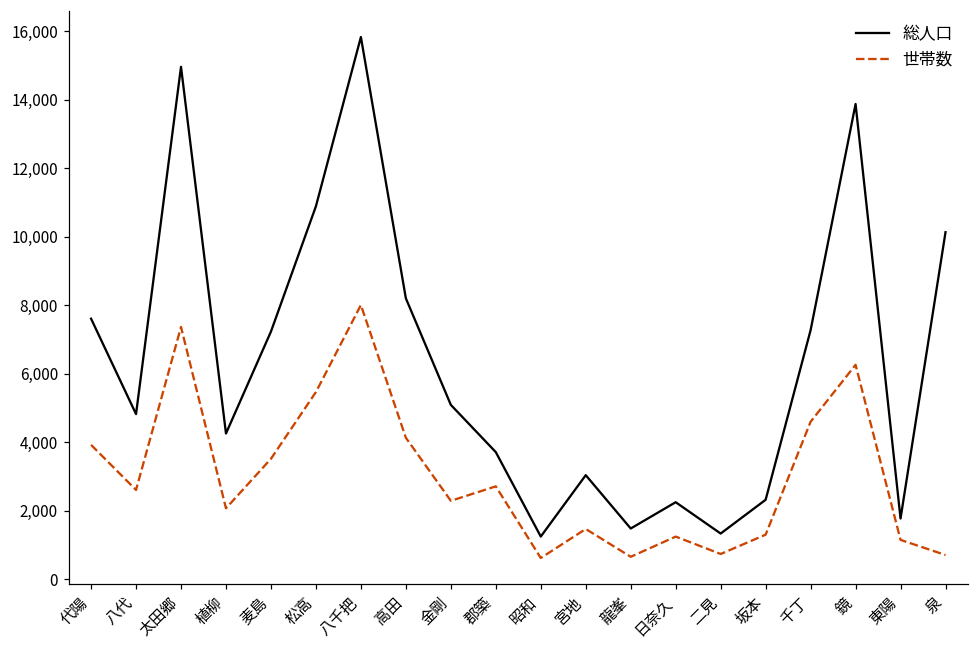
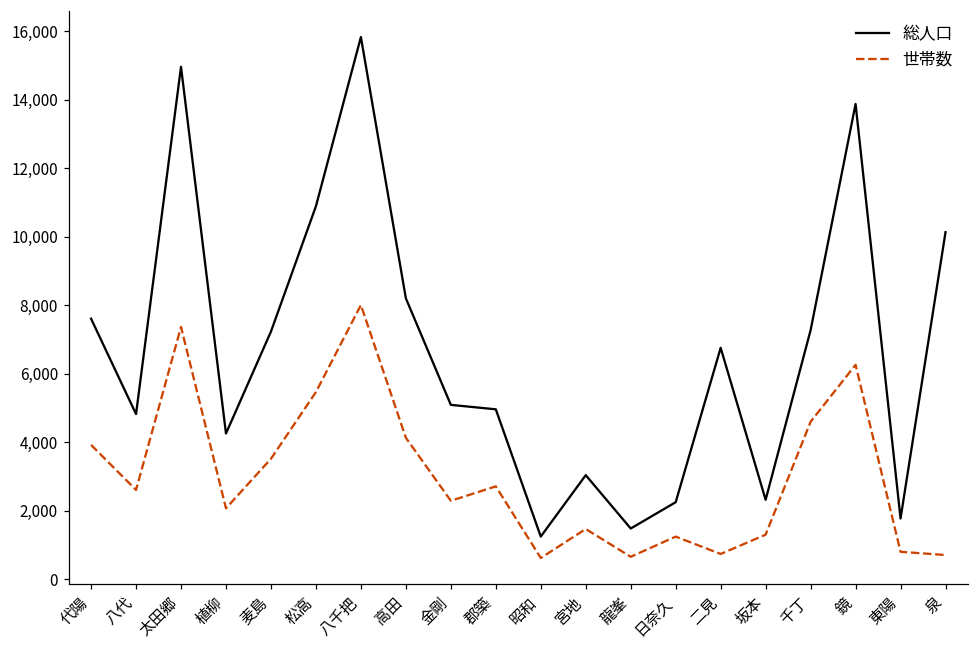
  {
    "総人口": {
      "代陽": "7,600",
      "八代": "4,800",
      "太田郷": "15,000",
      "植柳": "4,300",
      "麦島": "7,200",
      "松高": "10,900",
      "八千把": "15,800",
      "高田": "8,200",
      "金剛": "5,100",
-     "郡築": "3,700",
+     "郡築": "5,000",
      "昭和": "1,200",
      "宮地": "3,000",
      "龍峯": "1,500",
      "日奈久": "2,200",
-     "二見": "1,300",
+     "二見": "6,800",
      "坂本": "2,300",
      "千丁": "7,300",
      "鏡": "13,900",
      "東陽": "1,800",
      "泉": "10,100"
    },
    "世帯数": {
      "代陽": "3,900",
      "八代": "2,600",
      "太田郷": "7,400",
      "植柳": "2,100",
      "麦島": "3,500",
      "松高": "5,500",
      "八千把": "8,000",
      "高田": "4,100",
      "金剛": "2,300",
      "郡築": "2,700",
      "昭和": "600",
      "宮地": "1,500",
      "龍峯": "700",
      "日奈久": "1,200",
      "二見": "700",
      "坂本": "1,300",
      "千丁": "4,600",
      "鏡": "6,300",
-     "東陽": "1,100",
+     "東陽": "800",
      "泉": "700"
    }
  }
